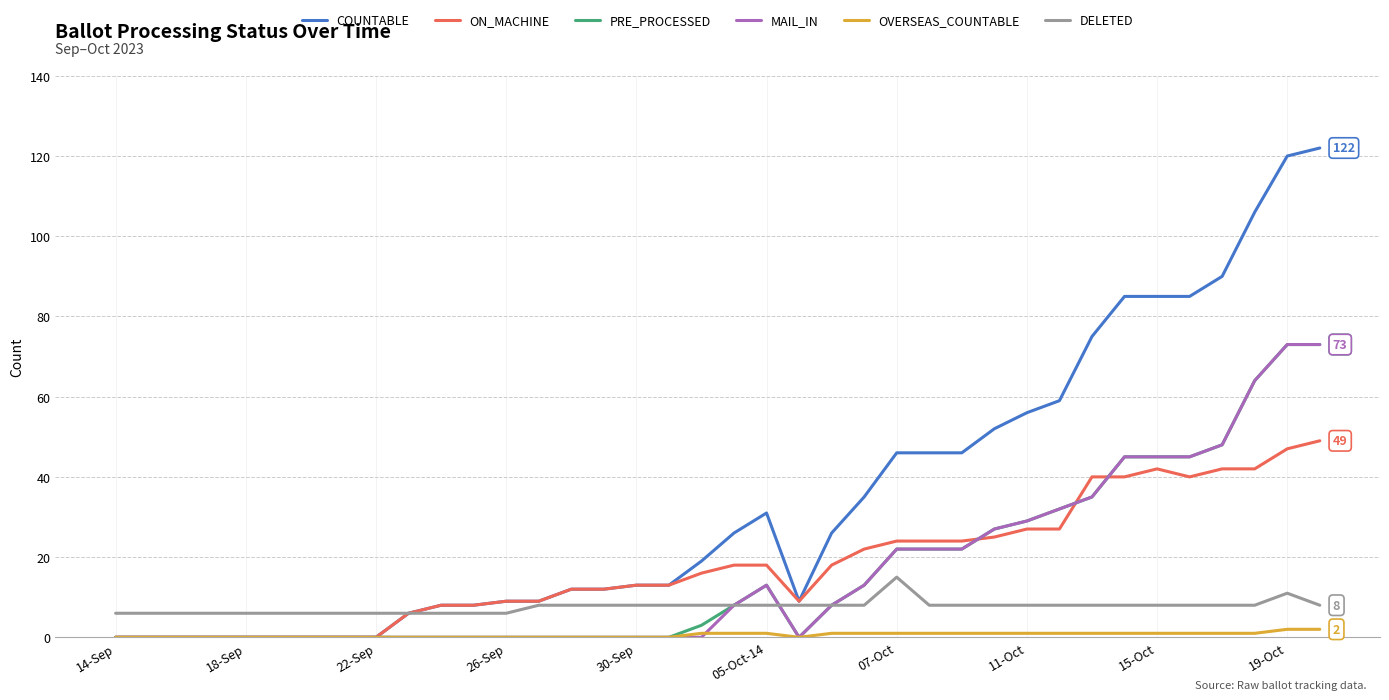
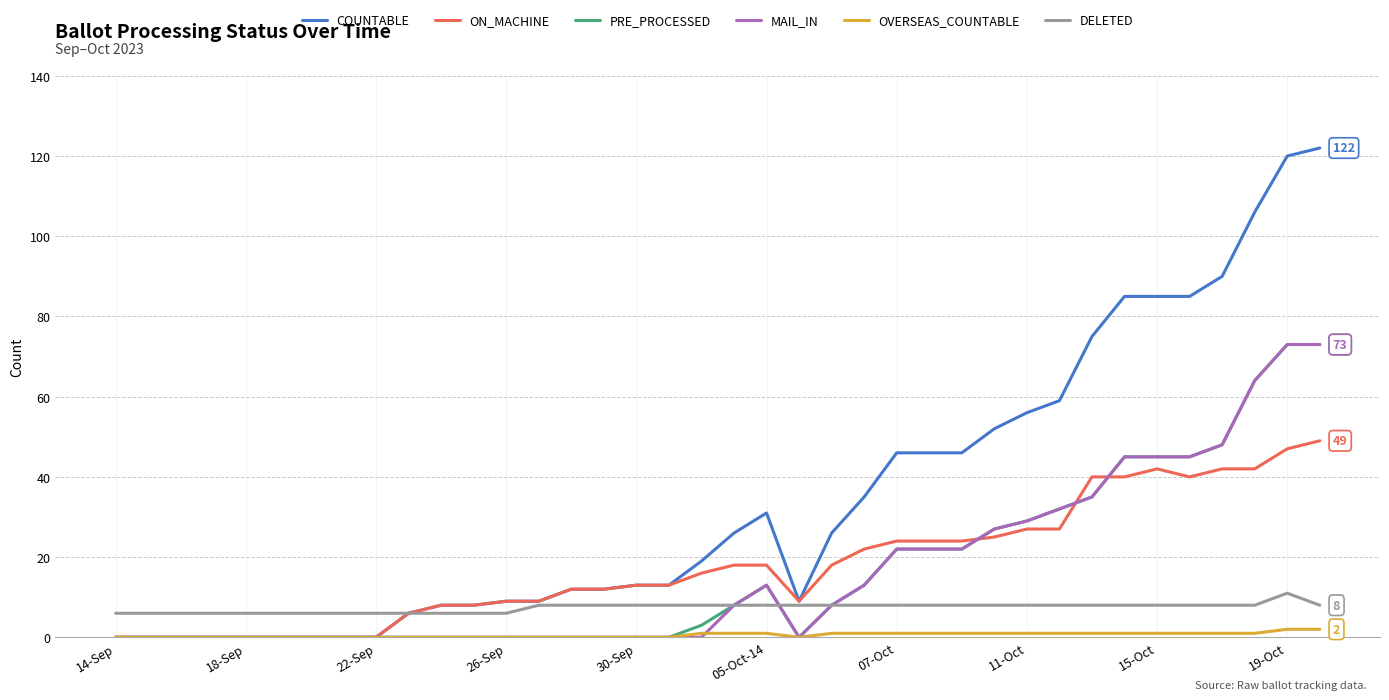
  {
    "COUNTABLE": {
      "05-Oct-14": 31,
      "07-Oct": 46,
      "11-Oct": 56,
      "15-Oct": 85,
      "19-Oct": 120
    },
    "ON_MACHINE": {
      "05-Oct-14": 18,
      "07-Oct": 24,
      "11-Oct": 27,
      "15-Oct": 42,
      "19-Oct": 47
    },
    "OVERSEAS_COUNTABLE": {
      "05-Oct-14": 1,
      "07-Oct": 1,
      "11-Oct": 1,
      "15-Oct": 1,
      "19-Oct": 2
    },
    "DELETED": {
      "14-Sep": 6,
      "18-Sep": 6,
      "22-Sep": 6,
      "26-Sep": 6,
      "30-Sep": 8,
      "05-Oct-14": 8,
-     "07-Oct": 15,
+     "07-Oct": 8,
      "11-Oct": 8,
      "15-Oct": 8,
      "19-Oct": 11
    }
  }
